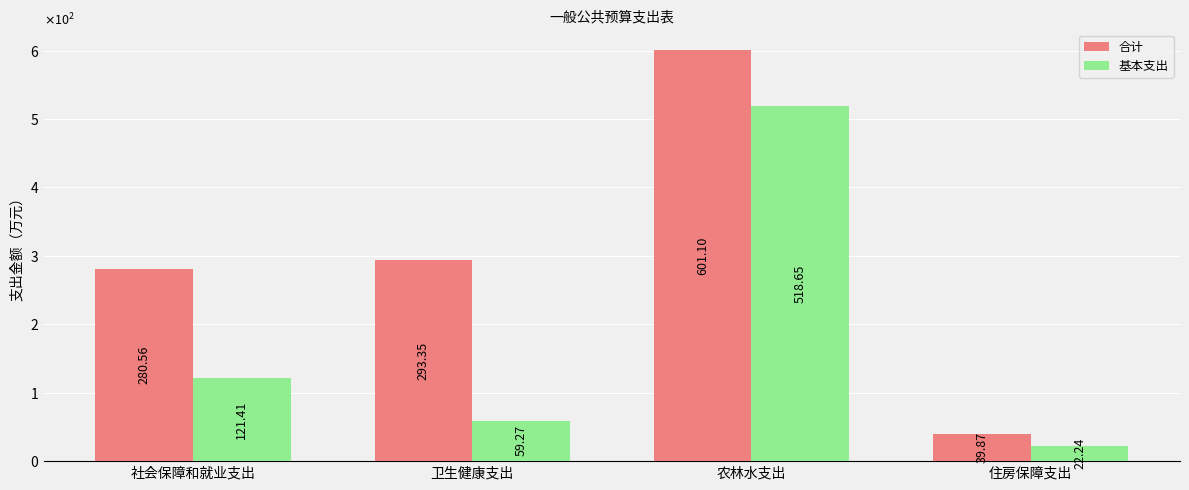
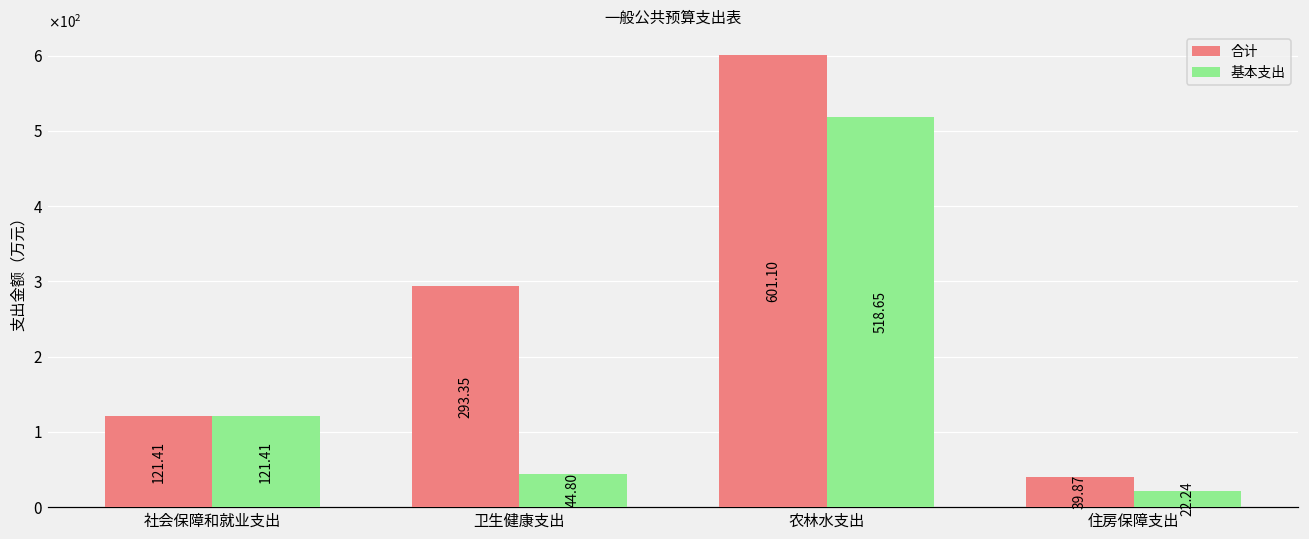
  {
    "合计": {
-     "社会保障和就业支出": 280.56,
+     "社会保障和就业支出": 121.41,
      "卫生健康支出": 293.35,
      "农林水支出": 601.10,
      "住房保障支出": 39.87
    },
    "基本支出": {
      "社会保障和就业支出": 121.41,
-     "卫生健康支出": 59.27,
+     "卫生健康支出": 44.80,
      "农林水支出": 518.65,
      "住房保障支出": 22.24
    }
  }
